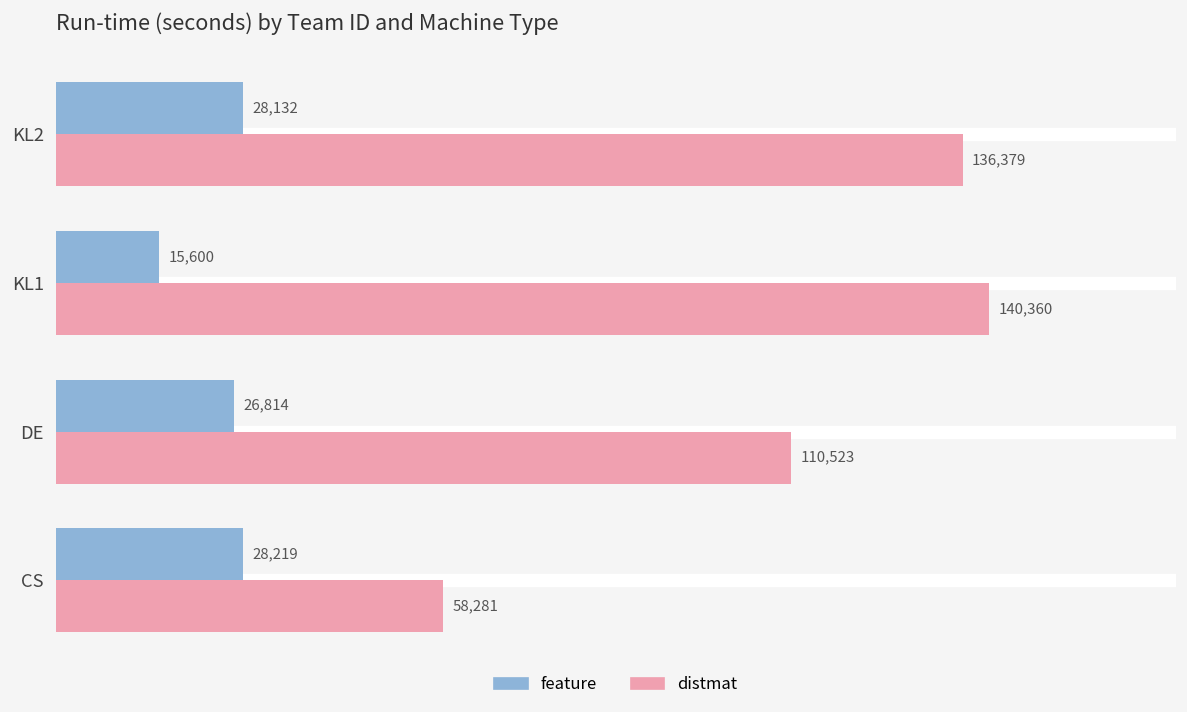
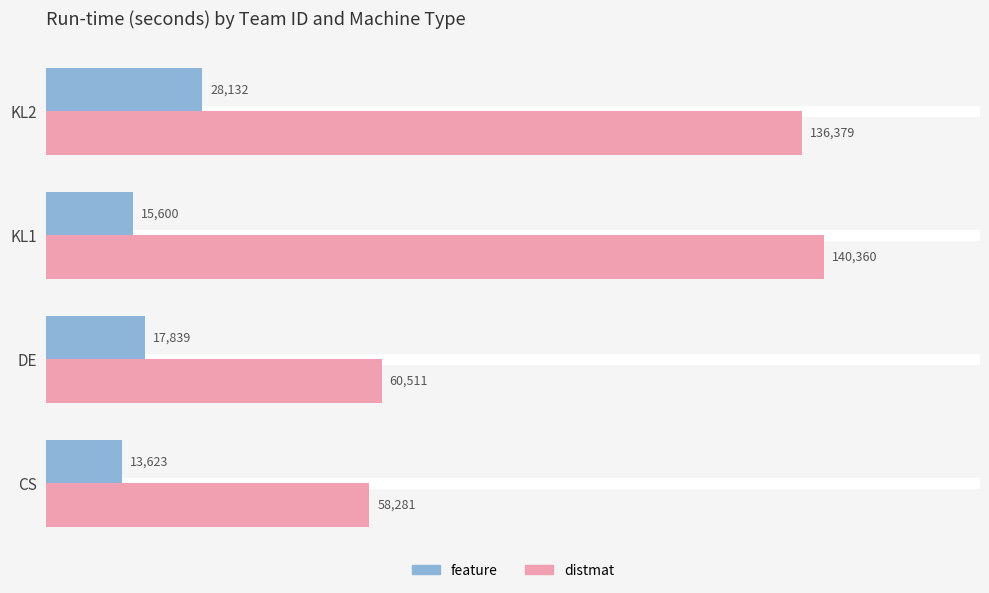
  {
    "feature": {
      "KL2": "28,132",
      "KL1": "15,600",
-     "DE": "26,814",
-     "CS": "28,219"
+     "DE": "17,839",
+     "CS": "13,623"
    },
    "distmat": {
      "KL2": "136,379",
      "KL1": "140,360",
-     "DE": "110,523",
+     "DE": "60,511",
      "CS": "58,281"
    }
  }
